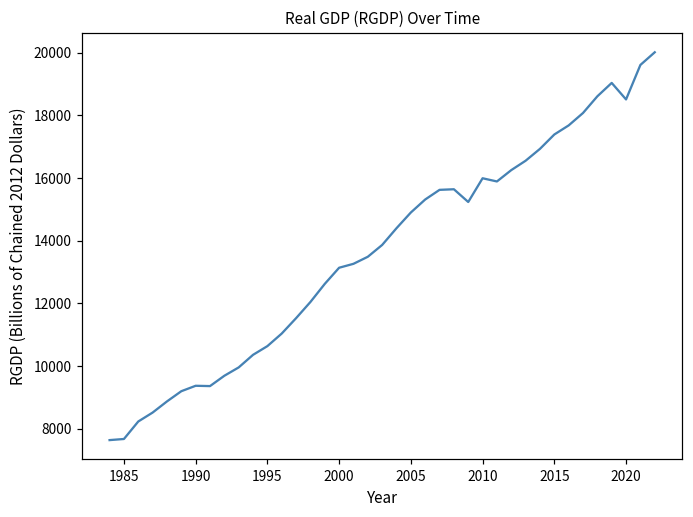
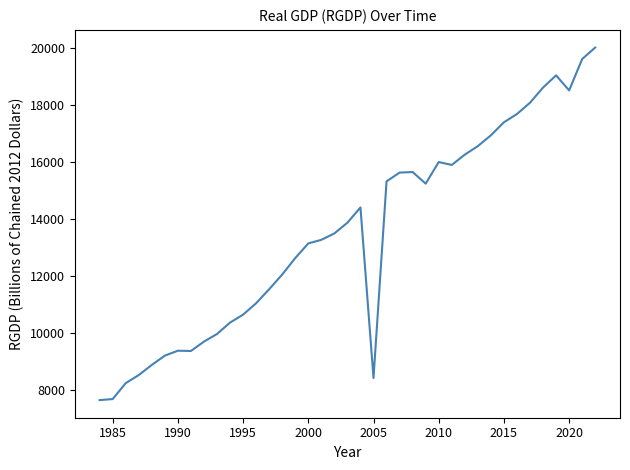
  {
    "1985": 7700,
    "1990": 9400,
    "1995": 10600,
    "2000": 13100,
-   "2005": 14900,
+   "2005": 8400,
    "2010": 16000,
    "2015": 17400,
    "2020": 18500
  }
